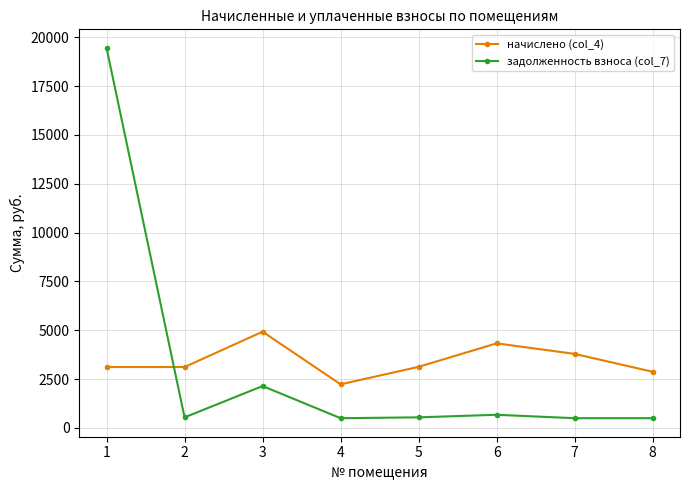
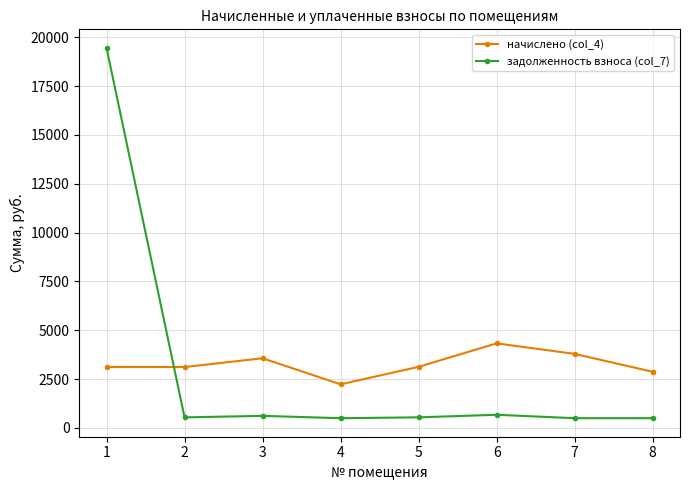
  {
    "начислено (col_4)": {
      "1": 3100,
      "2": 3100,
-     "3": 4900,
+     "3": 3600,
      "4": 2200,
      "5": 3100,
      "6": 4300,
      "7": 3800,
      "8": 2900
    },
    "задолженность взноса (col_7)": {
      "1": 19500,
      "2": 500,
-     "3": 2100,
+     "3": 600,
      "4": 500,
      "5": 500,
      "6": 700,
      "7": 500,
      "8": 500
    }
  }
